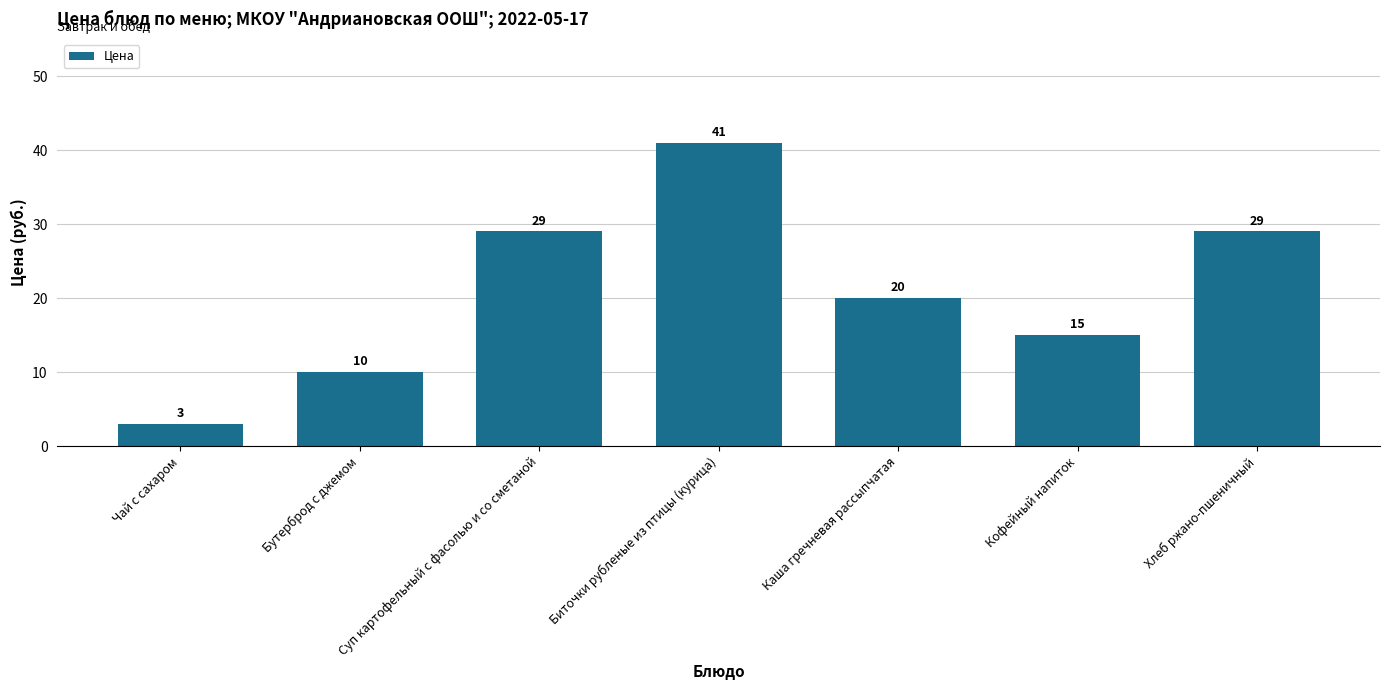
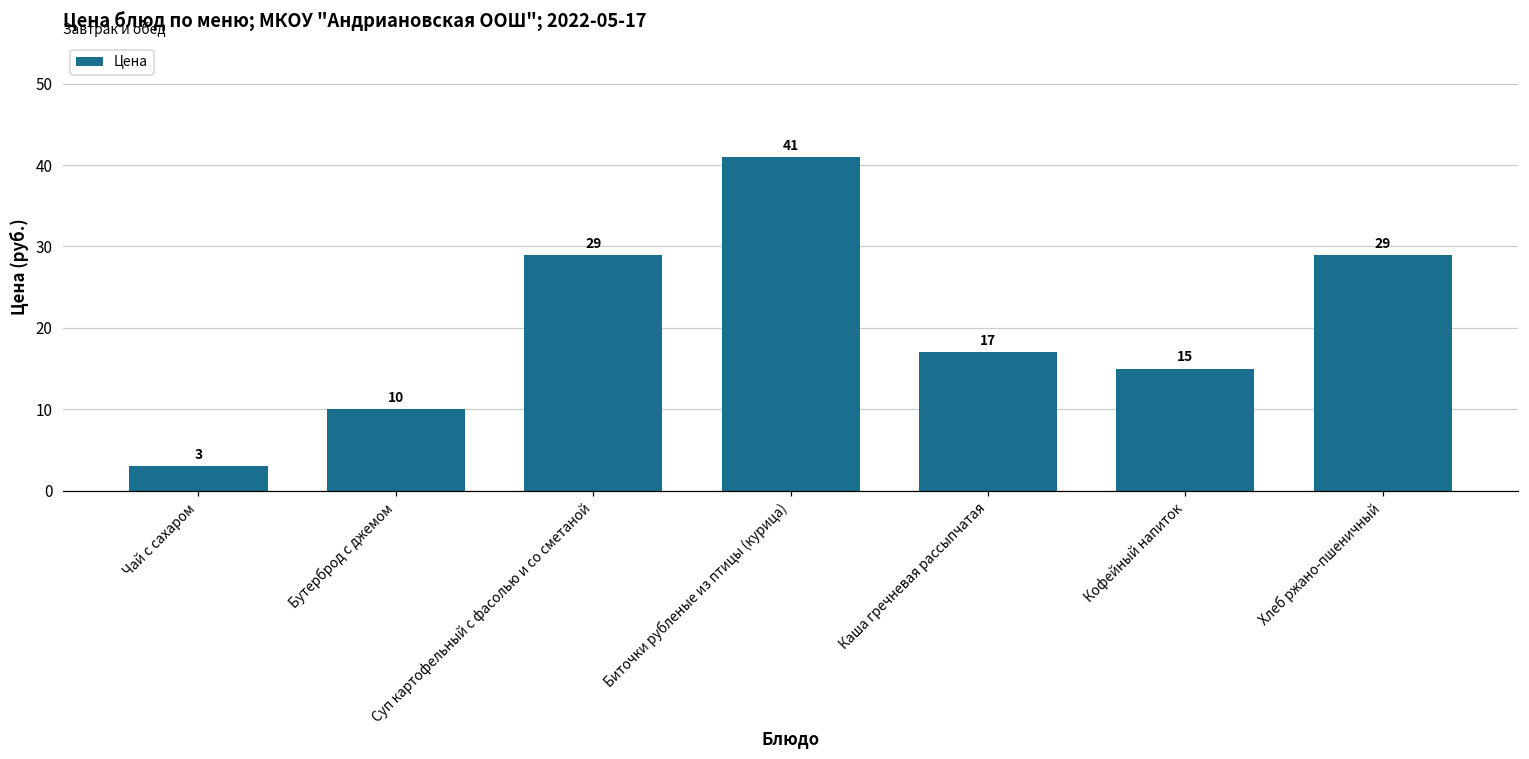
  {
    "Чай с сахаром": 3,
    "Бутерброд с джемом": 10,
    "Суп картофельный с фасолью и со сметаной": 29,
    "Биточки рубленые из птицы (курица)": 41,
-   "Каша гречневая рассыпчатая": 20,
+   "Каша гречневая рассыпчатая": 17,
    "Кофейный напиток": 15,
    "Хлеб ржано-пшеничный": 29
  }
